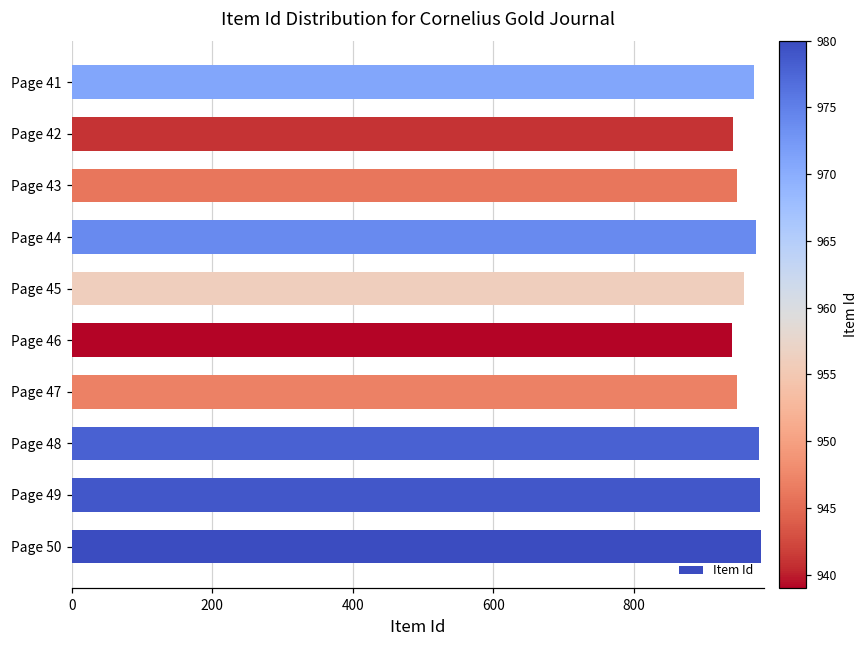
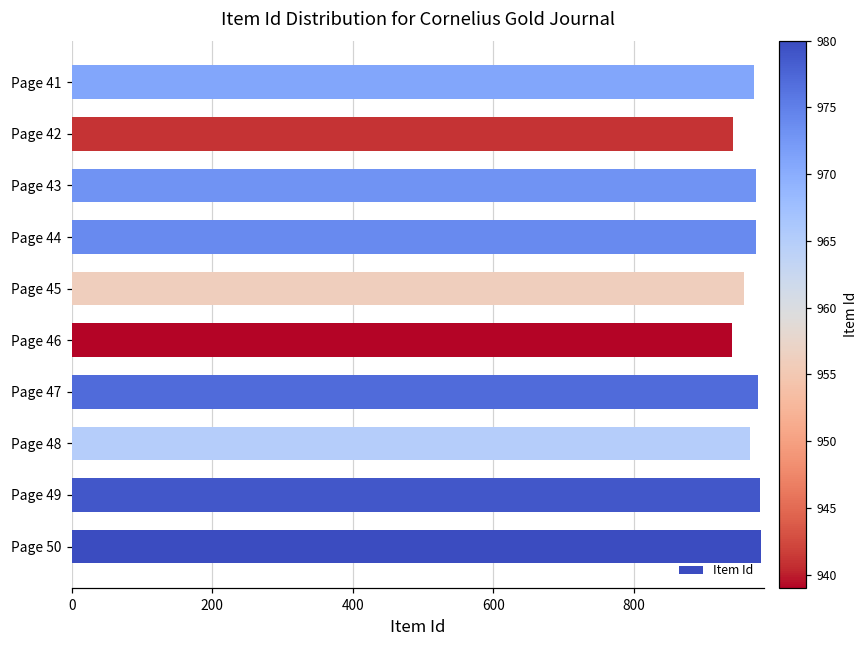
  {
    "Page 41": 970,
    "Page 42": 940,
-   "Page 43": 950,
+   "Page 43": 970,
    "Page 44": 970,
    "Page 45": 960,
    "Page 46": 940,
-   "Page 47": 950,
-   "Page 48": 980,
+   "Page 47": 980,
+   "Page 48": 970,
    "Page 49": 980,
    "Page 50": 980
  }
